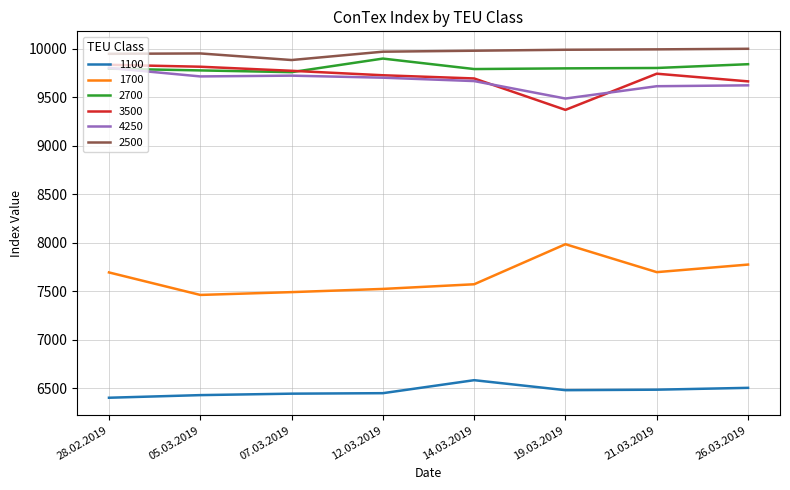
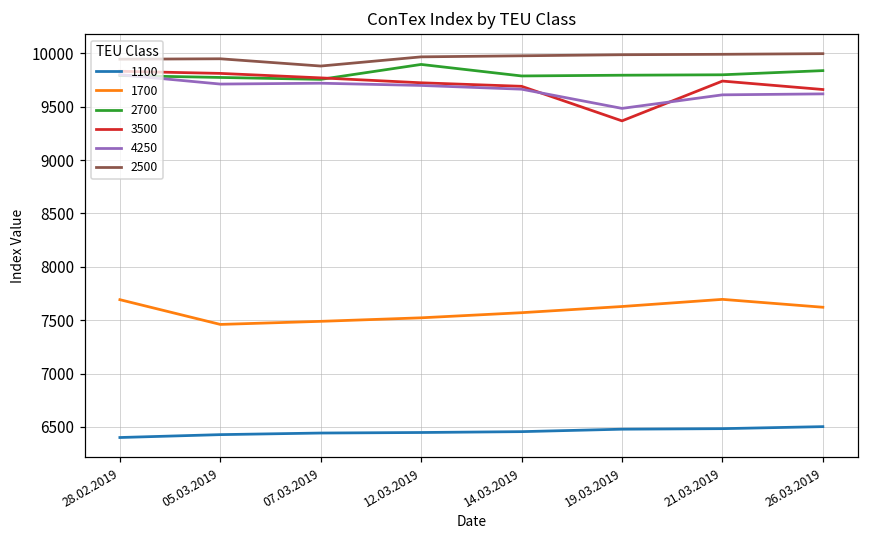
  {
    "1100": {
      "28.02.2019": 6400,
      "05.03.2019": 6400,
      "07.03.2019": 6400,
      "12.03.2019": 6400,
-     "14.03.2019": 6600,
+     "14.03.2019": 6500,
      "19.03.2019": 6500,
      "21.03.2019": 6500,
      "26.03.2019": 6500
    },
    "1700": {
      "28.02.2019": 7700,
      "05.03.2019": 7500,
      "07.03.2019": 7500,
      "12.03.2019": 7500,
      "14.03.2019": 7600,
-     "19.03.2019": 8000,
+     "19.03.2019": 7600,
      "21.03.2019": 7700,
-     "26.03.2019": 7800
+     "26.03.2019": 7600
    },
    "2700": {
      "05.03.2019": 9800,
      "12.03.2019": 9900,
      "14.03.2019": 9800,
      "19.03.2019": 9800,
      "21.03.2019": 9800,
      "26.03.2019": 9800
    },
    "3500": {
      "05.03.2019": 9800,
      "14.03.2019": 9700,
      "19.03.2019": 9400,
      "21.03.2019": 9700,
      "26.03.2019": 9700
    },
    "4250": {
      "05.03.2019": 9700,
      "07.03.2019": 9700,
      "14.03.2019": 9700,
      "19.03.2019": 9500,
      "21.03.2019": 9600,
      "26.03.2019": 9600
    },
    "2500": {
      "05.03.2019": 10000,
      "07.03.2019": 9900,
      "12.03.2019": 10000,
      "14.03.2019": 10000,
      "19.03.2019": 10000,
      "21.03.2019": 10000,
      "26.03.2019": 10000
    }
  }
